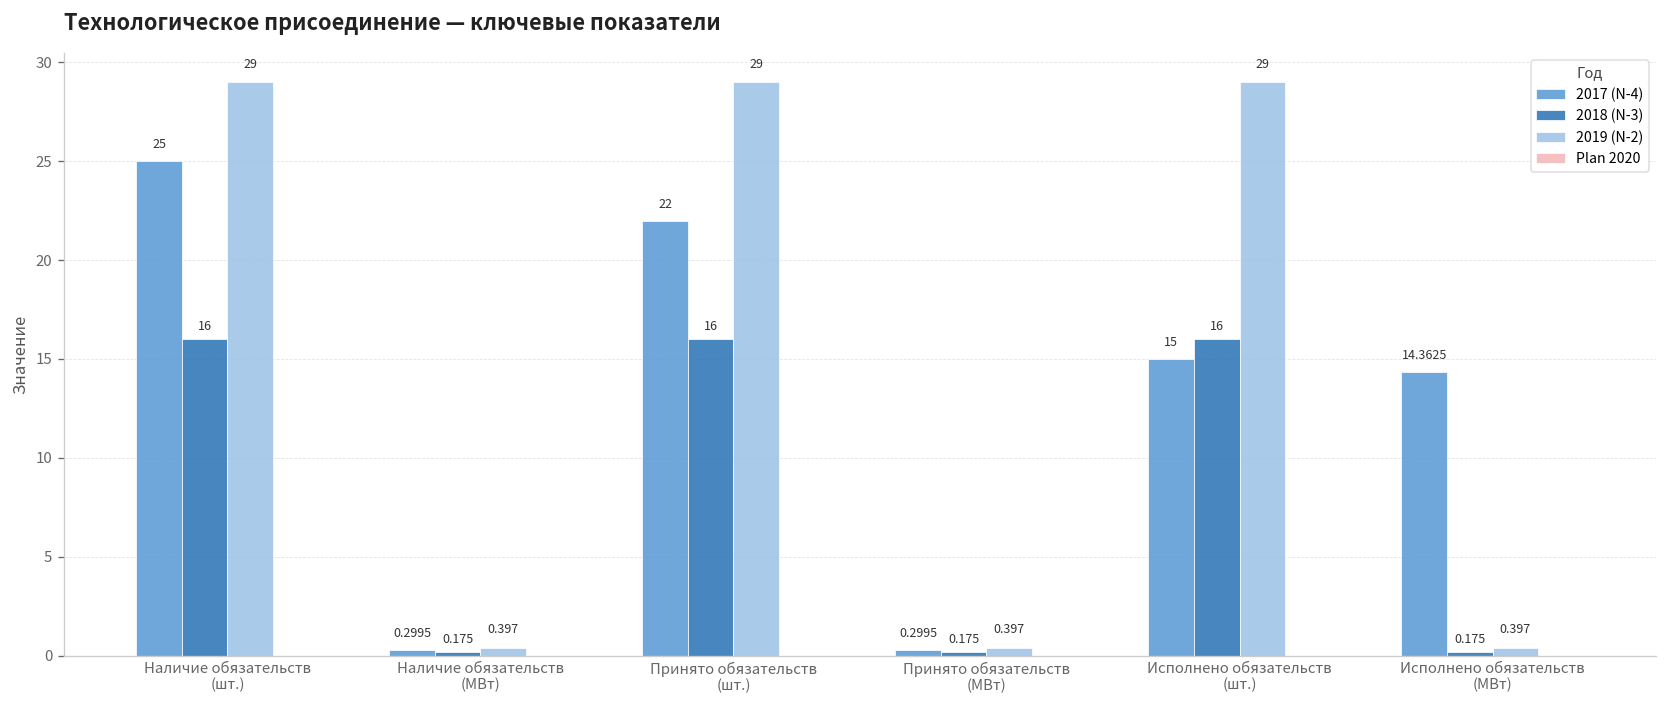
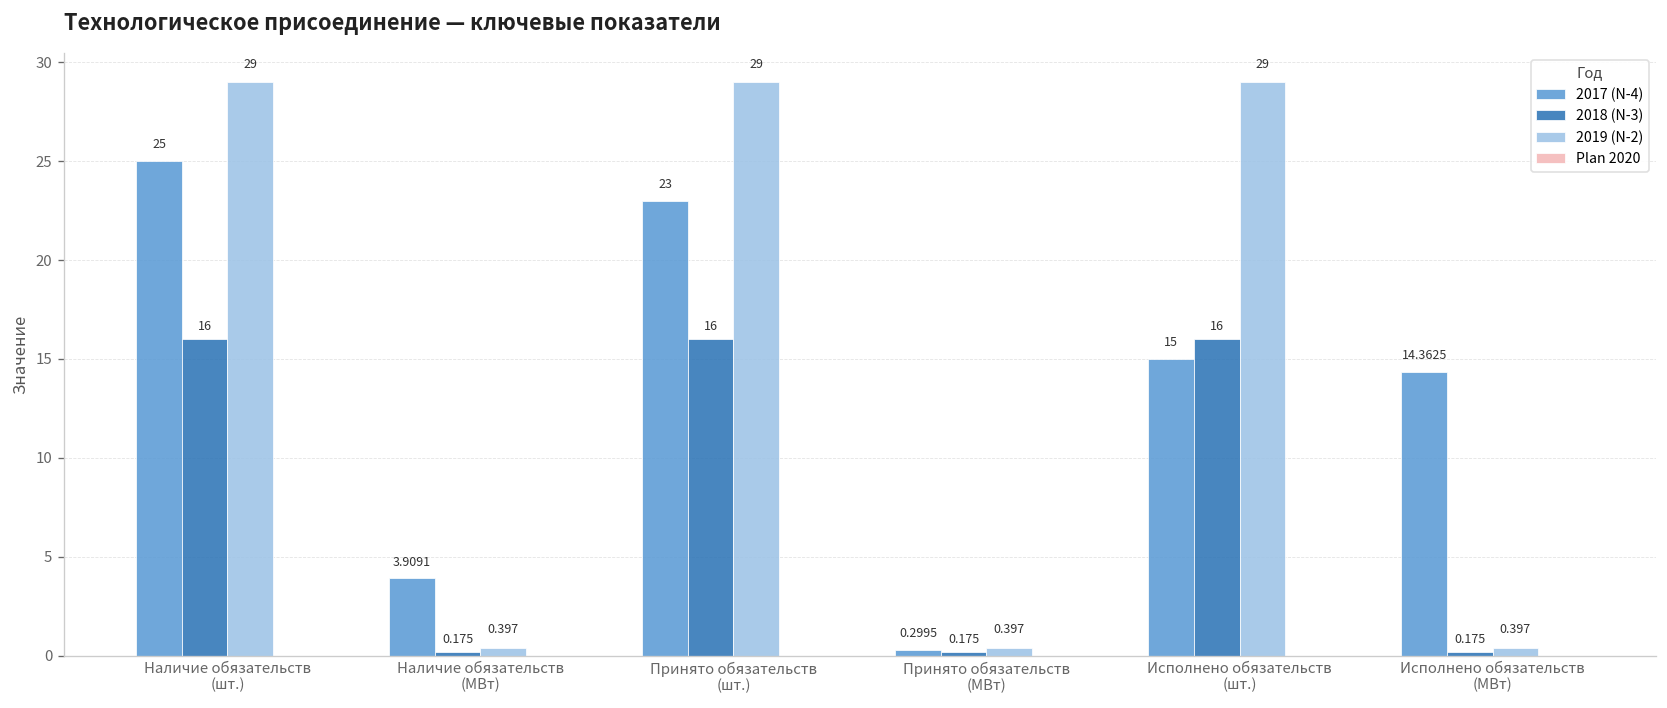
  {
    "2017 (N-4)": {
      "Наличие обязательств (шт.)": 25,
-     "Наличие обязательств (МВт)": 0.2995,
-     "Принято обязательств (шт.)": 22,
+     "Наличие обязательств (МВт)": 3.9091,
+     "Принято обязательств (шт.)": 23,
      "Принято обязательств (МВт)": 0.2995,
      "Исполнено обязательств (шт.)": 15,
      "Исполнено обязательств (МВт)": 14.3625
    },
    "2018 (N-3)": {
      "Наличие обязательств (шт.)": 16,
      "Наличие обязательств (МВт)": 0.175,
      "Принято обязательств (шт.)": 16,
      "Принято обязательств (МВт)": 0.175,
      "Исполнено обязательств (шт.)": 16,
      "Исполнено обязательств (МВт)": 0.175
    },
    "2019 (N-2)": {
      "Наличие обязательств (шт.)": 29,
      "Наличие обязательств (МВт)": 0.397,
      "Принято обязательств (шт.)": 29,
      "Принято обязательств (МВт)": 0.397,
      "Исполнено обязательств (шт.)": 29,
      "Исполнено обязательств (МВт)": 0.397
    },
    "Plan 2020": {
      "Наличие обязательств (шт.)": 0.0,
      "Наличие обязательств (МВт)": 0.0,
      "Принято обязательств (шт.)": 0.0,
      "Принято обязательств (МВт)": 0.0,
      "Исполнено обязательств (шт.)": 0.0,
      "Исполнено обязательств (МВт)": 0.0
    }
  }
